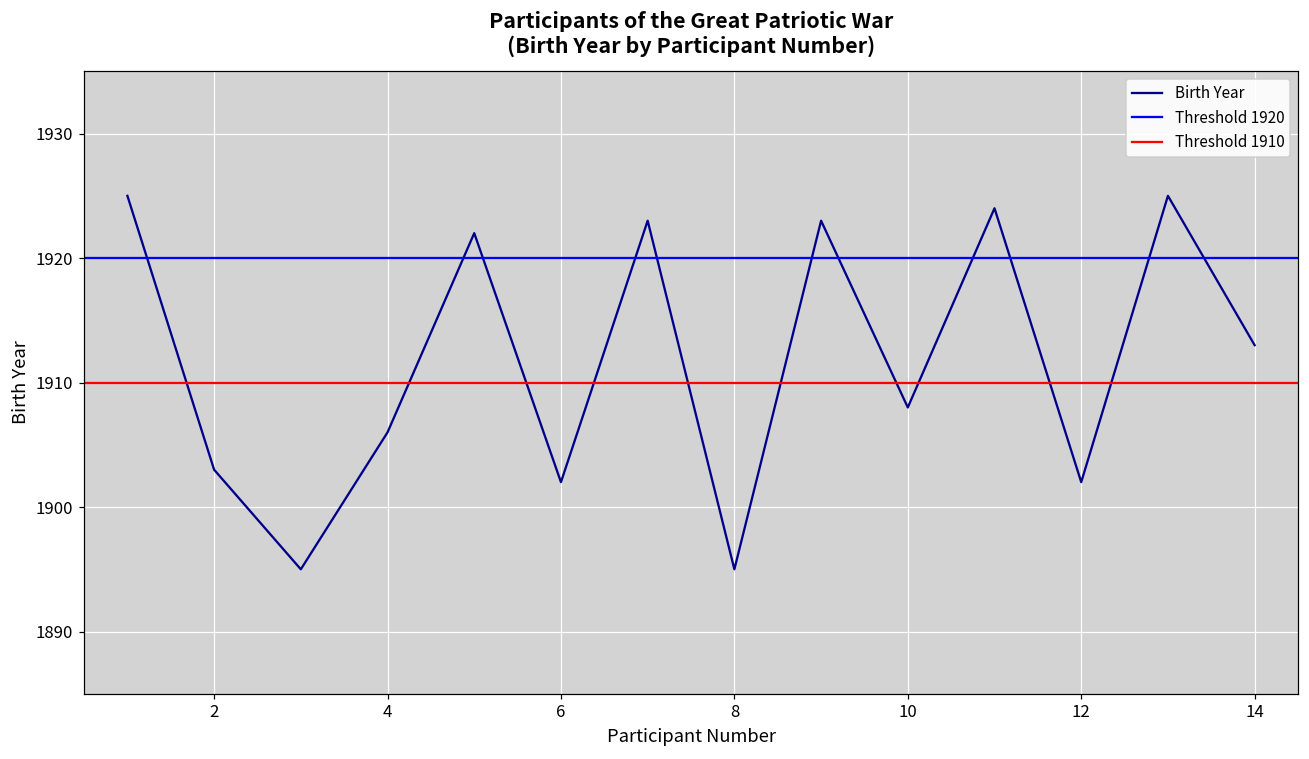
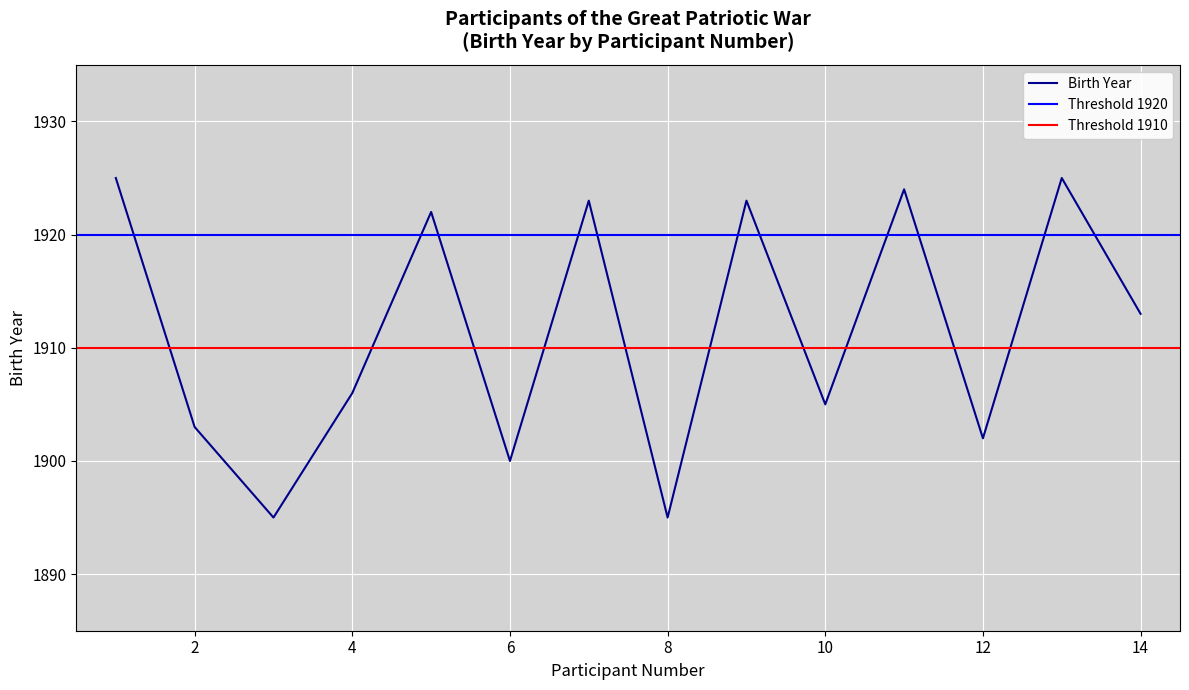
  {
    "2": 1903,
    "4": 1906,
-   "6": 1902,
+   "6": 1900,
    "8": 1895,
-   "10": 1908,
+   "10": 1905,
    "12": 1902,
    "14": 1913
  }
